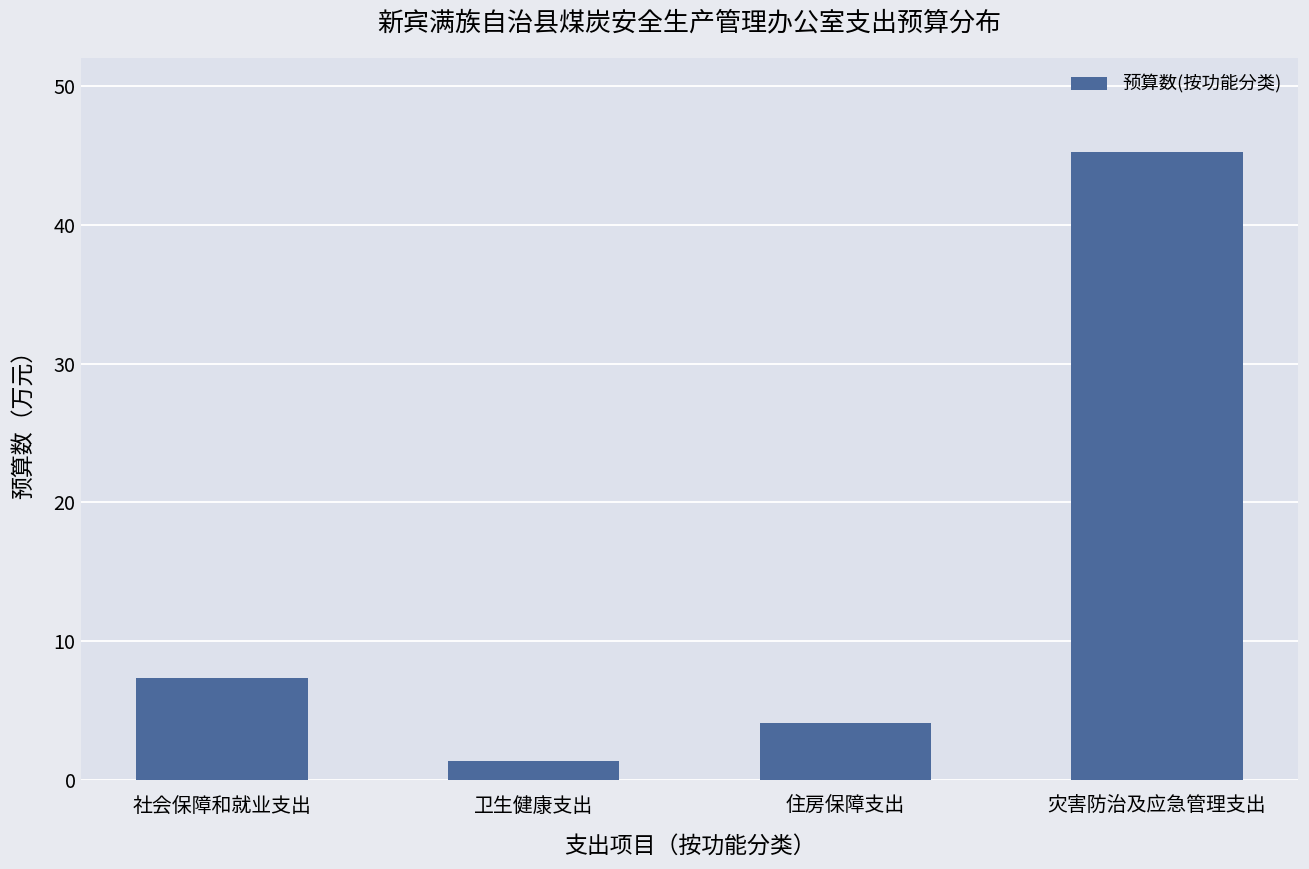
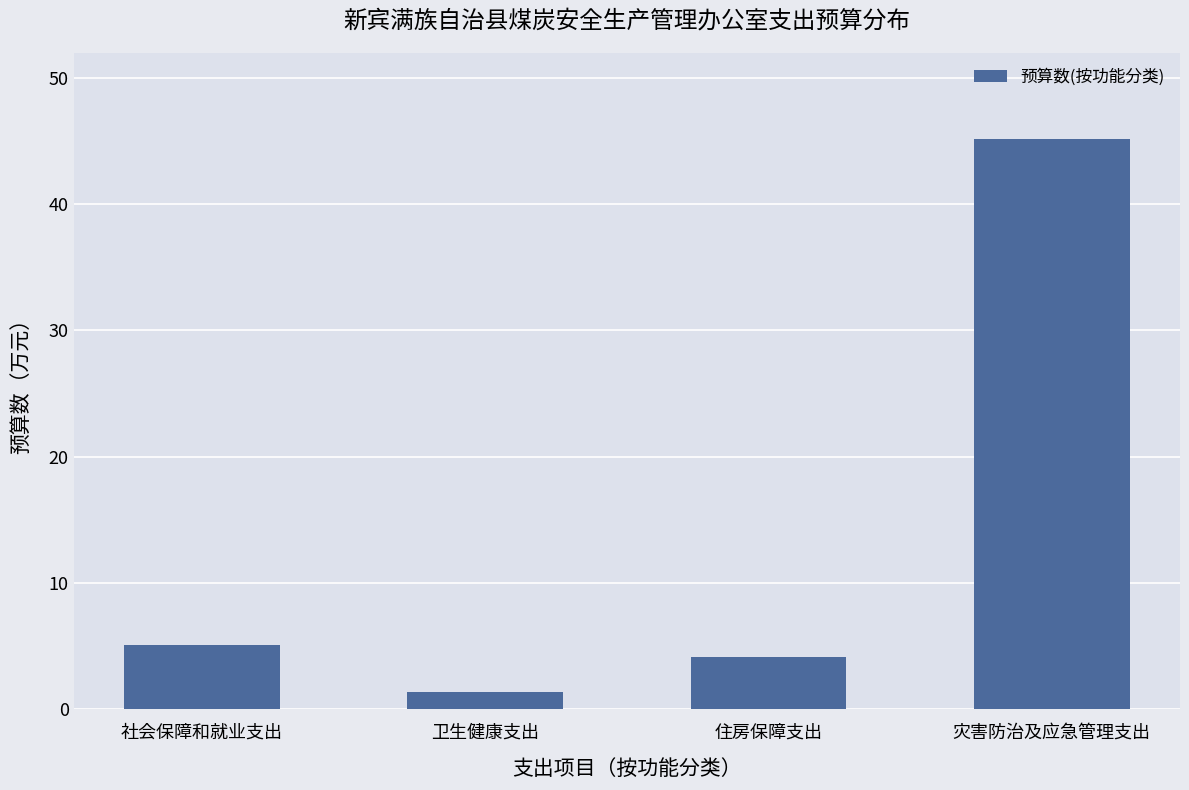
  {
-   "社会保障和就业支出": 7.4,
+   "社会保障和就业支出": 5.1,
    "卫生健康支出": 1.4,
    "住房保障支出": 4.1,
    "灾害防治及应急管理支出": 45.2
  }
